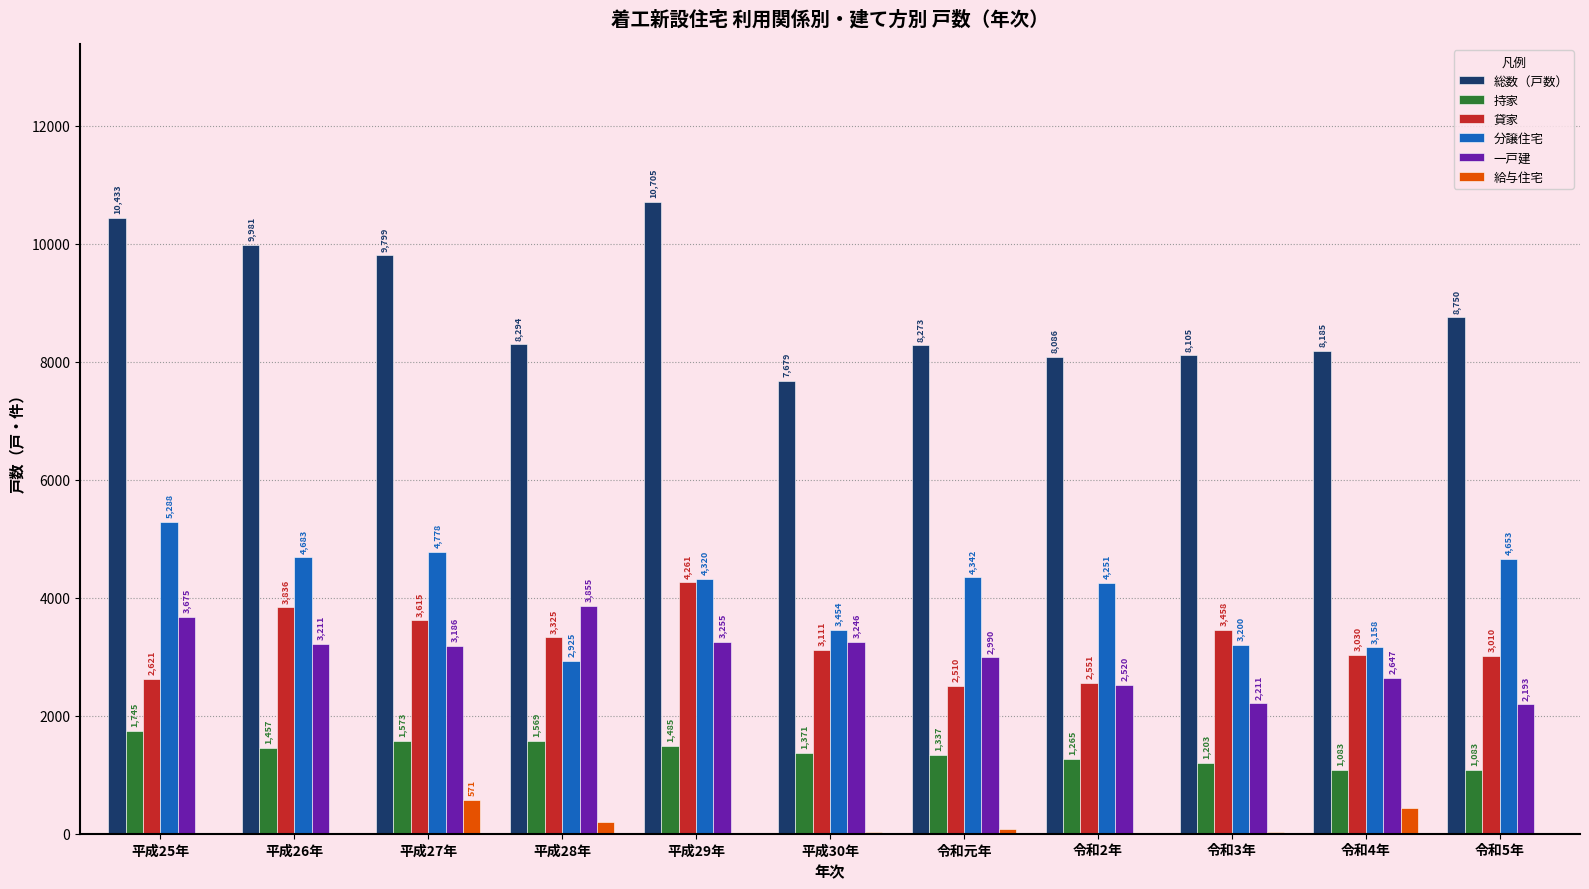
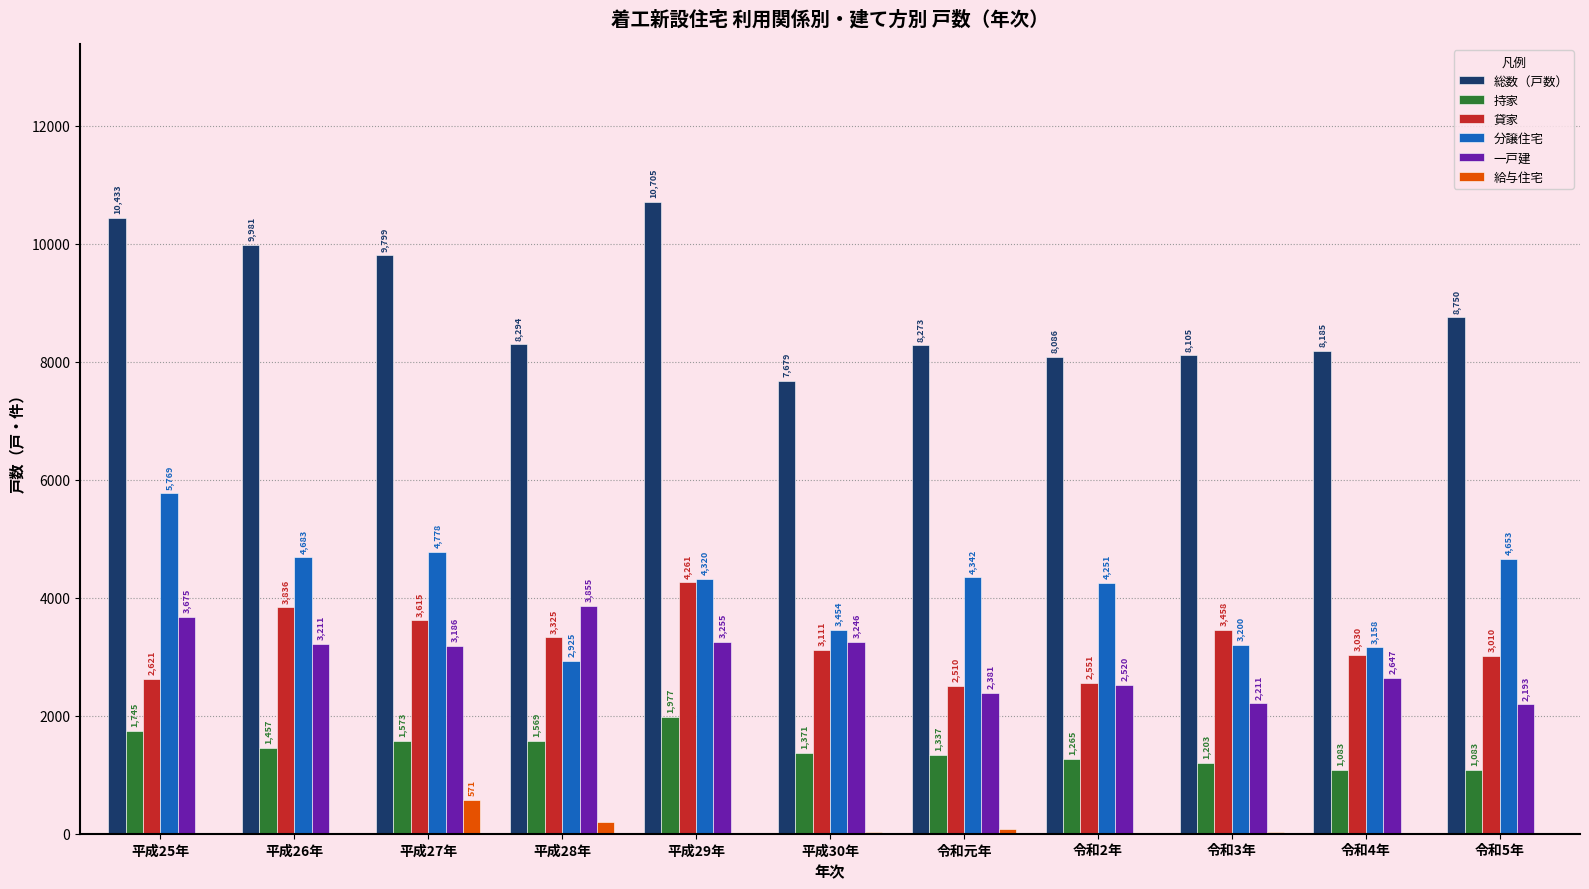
  {
    "総数（戸数）": {
      "平成25年": "10,433",
      "平成26年": "9,981",
      "平成27年": "9,799",
      "平成28年": "8,294",
      "平成29年": "10,705",
      "平成30年": "7,679",
      "令和元年": "8,273",
      "令和2年": "8,086",
      "令和3年": "8,105",
      "令和4年": "8,185",
      "令和5年": "8,750"
    },
    "持家": {
      "平成25年": "1,745",
      "平成26年": "1,457",
      "平成27年": "1,573",
      "平成28年": "1,569",
-     "平成29年": "1,485",
+     "平成29年": "1,977",
      "平成30年": "1,371",
      "令和元年": "1,337",
      "令和2年": "1,265",
      "令和3年": "1,203",
      "令和4年": "1,083",
      "令和5年": "1,083"
    },
    "貸家": {
      "平成25年": "2,621",
      "平成26年": "3,836",
      "平成27年": "3,615",
      "平成28年": "3,325",
      "平成29年": "4,261",
      "平成30年": "3,111",
      "令和元年": "2,510",
      "令和2年": "2,551",
      "令和3年": "3,458",
      "令和4年": "3,030",
      "令和5年": "3,010"
    },
    "分譲住宅": {
-     "平成25年": "5,288",
+     "平成25年": "5,769",
      "平成26年": "4,683",
      "平成27年": "4,778",
      "平成28年": "2,925",
      "平成29年": "4,320",
      "平成30年": "3,454",
      "令和元年": "4,342",
      "令和2年": "4,251",
      "令和3年": "3,200",
      "令和4年": "3,158",
      "令和5年": "4,653"
    },
    "一戸建": {
      "平成25年": "3,675",
      "平成26年": "3,211",
      "平成27年": "3,186",
      "平成28年": "3,855",
      "平成29年": "3,255",
      "平成30年": "3,246",
-     "令和元年": "2,990",
+     "令和元年": "2,381",
      "令和2年": "2,520",
      "令和3年": "2,211",
      "令和4年": "2,647",
      "令和5年": "2,193"
    },
    "給与住宅": {
      "平成28年": "200",
      "令和元年": "100",
-     "令和4年": "400"
+     "令和4年": "0"
    }
  }
